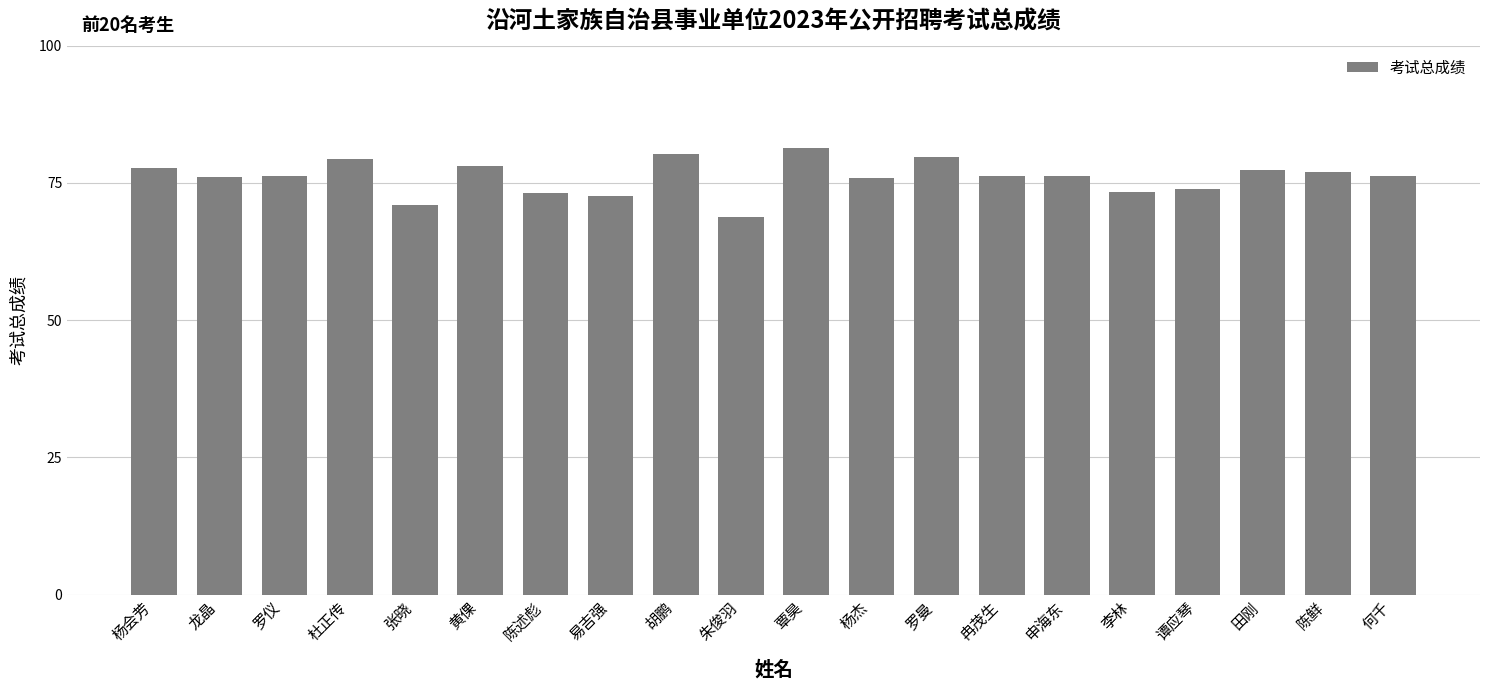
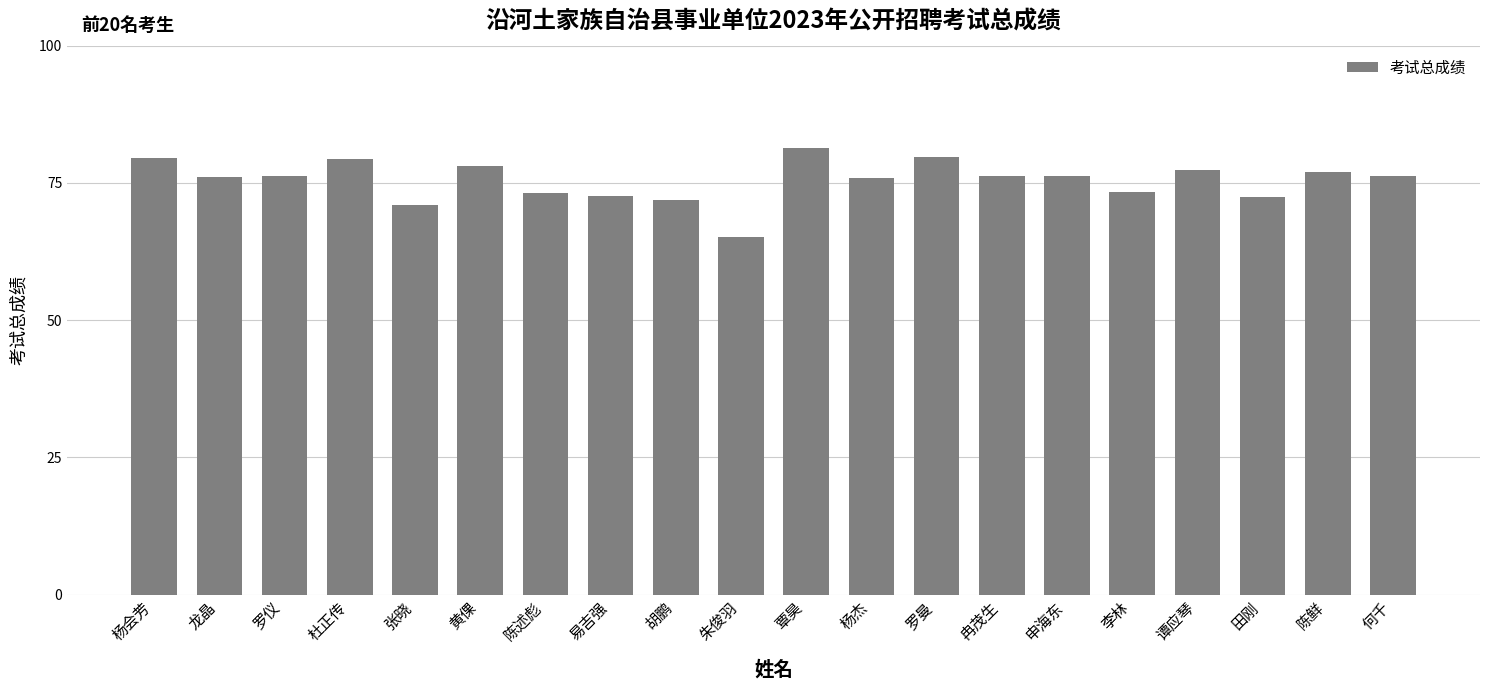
  {
-   "杨会芳": 78,
+   "杨会芳": 80,
    "龙晶": 76,
    "罗仪": 76,
    "杜正传": 79,
    "张晓": 71,
    "黄倮": 78,
    "陈述彪": 73,
    "易吉强": 73,
-   "胡鹏": 80,
-   "朱俊羽": 69,
+   "胡鹏": 72,
+   "朱俊羽": 65,
    "覃昊": 81,
    "杨杰": 76,
    "罗曼": 80,
    "冉茂生": 76,
    "申海东": 76,
    "李林": 73,
-   "谭应琴": 74,
-   "田刚": 77,
+   "谭应琴": 77,
+   "田刚": 73,
    "陈鲜": 77,
    "何千": 76
  }
